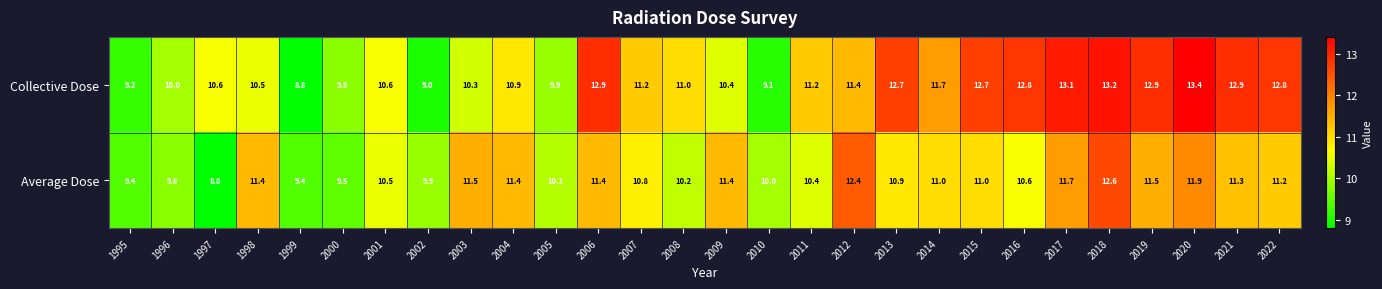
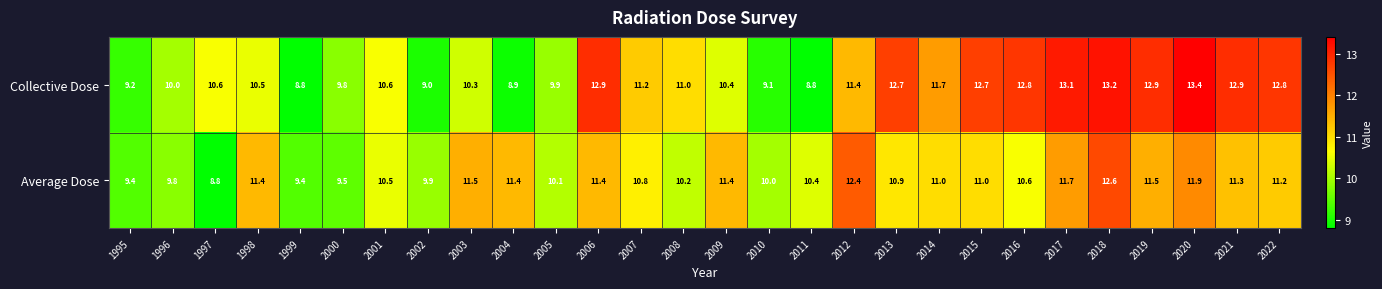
  {
    "Collective Dose": {
      "1995": 9.2,
      "1996": 10.0,
      "1997": 10.6,
      "1998": 10.5,
      "1999": 8.8,
      "2000": 9.8,
      "2001": 10.6,
      "2002": 9.0,
      "2003": 10.3,
-     "2004": 10.9,
+     "2004": 8.9,
      "2005": 9.9,
      "2006": 12.9,
      "2007": 11.2,
      "2008": 11.0,
      "2009": 10.4,
      "2010": 9.1,
-     "2011": 11.2,
+     "2011": 8.8,
      "2012": 11.4,
      "2013": 12.7,
      "2014": 11.7,
      "2015": 12.7,
      "2016": 12.8,
      "2017": 13.1,
      "2018": 13.2,
      "2019": 12.9,
      "2020": 13.4,
      "2021": 12.9,
      "2022": 12.8
    },
    "Average Dose": {
      "1995": 9.4,
      "1996": 9.8,
      "1997": 8.8,
      "1998": 11.4,
      "1999": 9.4,
      "2000": 9.5,
      "2001": 10.5,
      "2002": 9.9,
      "2003": 11.5,
      "2004": 11.4,
      "2005": 10.1,
      "2006": 11.4,
      "2007": 10.8,
      "2008": 10.2,
      "2009": 11.4,
      "2010": 10.0,
      "2011": 10.4,
      "2012": 12.4,
      "2013": 10.9,
      "2014": 11.0,
      "2015": 11.0,
      "2016": 10.6,
      "2017": 11.7,
      "2018": 12.6,
      "2019": 11.5,
      "2020": 11.9,
      "2021": 11.3,
      "2022": 11.2
    }
  }
